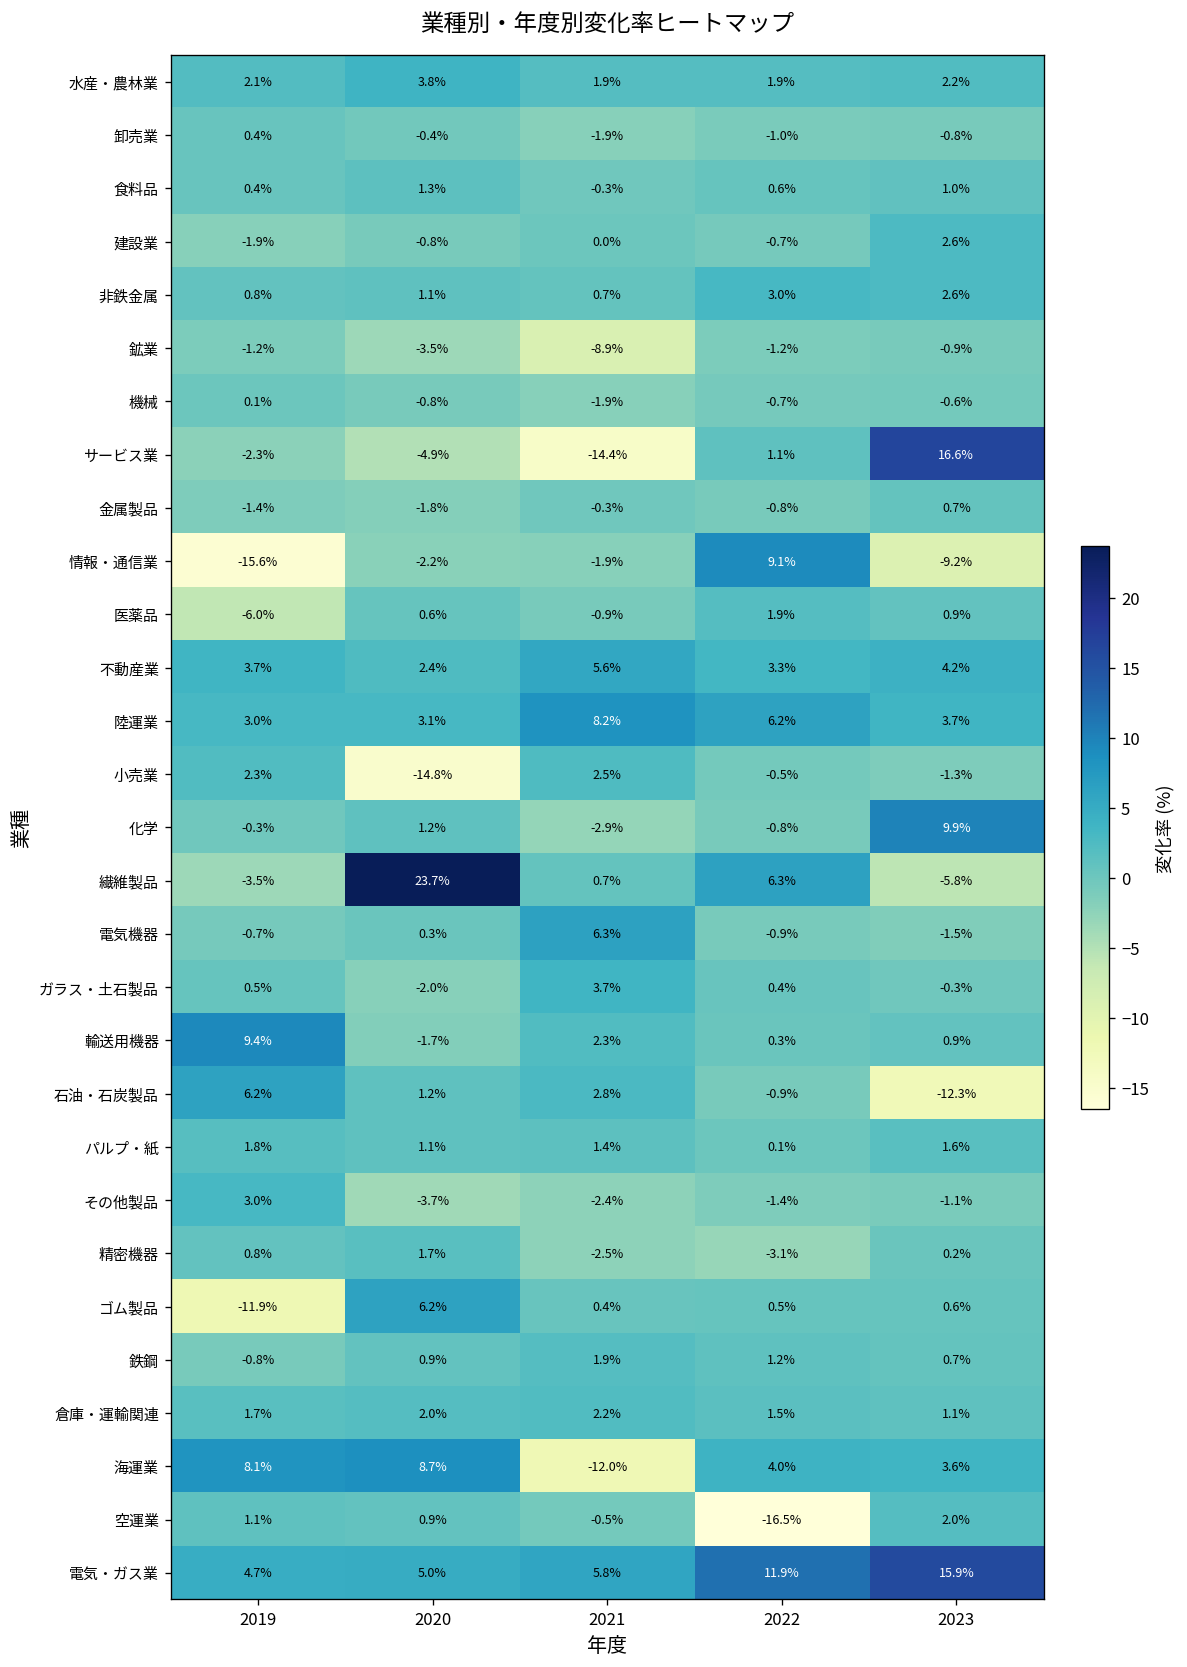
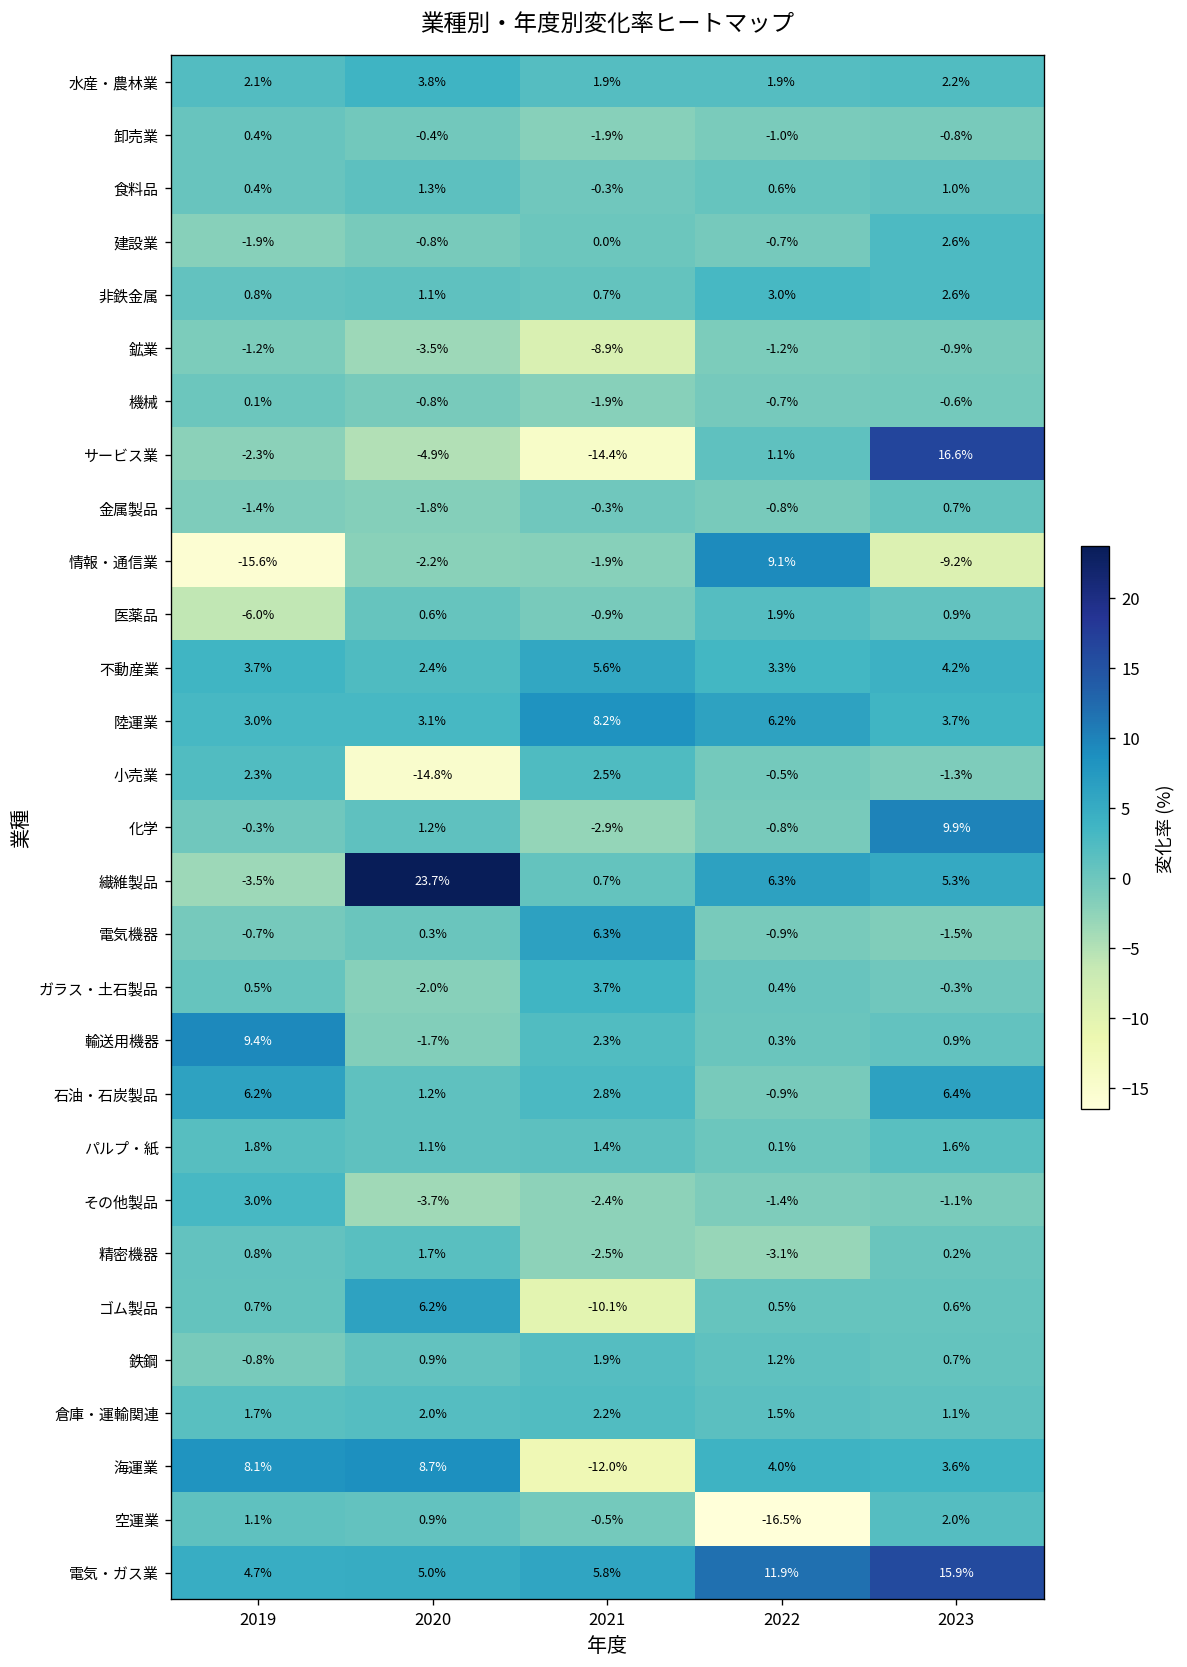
  {
    "水産・農林業": {
      "2019": "2.1%",
      "2020": "3.8%",
      "2021": "1.9%",
      "2022": "1.9%",
      "2023": "2.2%"
    },
    "卸売業": {
      "2019": "0.4%",
      "2020": "-0.4%",
      "2021": "-1.9%",
      "2022": "-1.0%",
      "2023": "-0.8%"
    },
    "食料品": {
      "2019": "0.4%",
      "2020": "1.3%",
      "2021": "-0.3%",
      "2022": "0.6%",
      "2023": "1.0%"
    },
    "建設業": {
      "2019": "-1.9%",
      "2020": "-0.8%",
      "2021": "0.0%",
      "2022": "-0.7%",
      "2023": "2.6%"
    },
    "非鉄金属": {
      "2019": "0.8%",
      "2020": "1.1%",
      "2021": "0.7%",
      "2022": "3.0%",
      "2023": "2.6%"
    },
    "鉱業": {
      "2019": "-1.2%",
      "2020": "-3.5%",
      "2021": "-8.9%",
      "2022": "-1.2%",
      "2023": "-0.9%"
    },
    "機械": {
      "2019": "0.1%",
      "2020": "-0.8%",
      "2021": "-1.9%",
      "2022": "-0.7%",
      "2023": "-0.6%"
    },
    "サービス業": {
      "2019": "-2.3%",
      "2020": "-4.9%",
      "2021": "-14.4%",
      "2022": "1.1%",
      "2023": "16.6%"
    },
    "金属製品": {
      "2019": "-1.4%",
      "2020": "-1.8%",
      "2021": "-0.3%",
      "2022": "-0.8%",
      "2023": "0.7%"
    },
    "情報・通信業": {
      "2019": "-15.6%",
      "2020": "-2.2%",
      "2021": "-1.9%",
      "2022": "9.1%",
      "2023": "-9.2%"
    },
    "医薬品": {
      "2019": "-6.0%",
      "2020": "0.6%",
      "2021": "-0.9%",
      "2022": "1.9%",
      "2023": "0.9%"
    },
    "不動産業": {
      "2019": "3.7%",
      "2020": "2.4%",
      "2021": "5.6%",
      "2022": "3.3%",
      "2023": "4.2%"
    },
    "陸運業": {
      "2019": "3.0%",
      "2020": "3.1%",
      "2021": "8.2%",
      "2022": "6.2%",
      "2023": "3.7%"
    },
    "小売業": {
      "2019": "2.3%",
      "2020": "-14.8%",
      "2021": "2.5%",
      "2022": "-0.5%",
      "2023": "-1.3%"
    },
    "化学": {
      "2019": "-0.3%",
      "2020": "1.2%",
      "2021": "-2.9%",
      "2022": "-0.8%",
      "2023": "9.9%"
    },
    "繊維製品": {
      "2019": "-3.5%",
      "2020": "23.7%",
      "2021": "0.7%",
      "2022": "6.3%",
-     "2023": "-5.8%"
+     "2023": "5.3%"
    },
    "電気機器": {
      "2019": "-0.7%",
      "2020": "0.3%",
      "2021": "6.3%",
      "2022": "-0.9%",
      "2023": "-1.5%"
    },
    "ガラス・土石製品": {
      "2019": "0.5%",
      "2020": "-2.0%",
      "2021": "3.7%",
      "2022": "0.4%",
      "2023": "-0.3%"
    },
    "輸送用機器": {
      "2019": "9.4%",
      "2020": "-1.7%",
      "2021": "2.3%",
      "2022": "0.3%",
      "2023": "0.9%"
    },
    "石油・石炭製品": {
      "2019": "6.2%",
      "2020": "1.2%",
      "2021": "2.8%",
      "2022": "-0.9%",
-     "2023": "-12.3%"
+     "2023": "6.4%"
    },
    "パルプ・紙": {
      "2019": "1.8%",
      "2020": "1.1%",
      "2021": "1.4%",
      "2022": "0.1%",
      "2023": "1.6%"
    },
    "その他製品": {
      "2019": "3.0%",
      "2020": "-3.7%",
      "2021": "-2.4%",
      "2022": "-1.4%",
      "2023": "-1.1%"
    },
    "精密機器": {
      "2019": "0.8%",
      "2020": "1.7%",
      "2021": "-2.5%",
      "2022": "-3.1%",
      "2023": "0.2%"
    },
    "ゴム製品": {
-     "2019": "-11.9%",
+     "2019": "0.7%",
      "2020": "6.2%",
-     "2021": "0.4%",
+     "2021": "-10.1%",
      "2022": "0.5%",
      "2023": "0.6%"
    },
    "鉄鋼": {
      "2019": "-0.8%",
      "2020": "0.9%",
      "2021": "1.9%",
      "2022": "1.2%",
      "2023": "0.7%"
    },
    "倉庫・運輸関連": {
      "2019": "1.7%",
      "2020": "2.0%",
      "2021": "2.2%",
      "2022": "1.5%",
      "2023": "1.1%"
    },
    "海運業": {
      "2019": "8.1%",
      "2020": "8.7%",
      "2021": "-12.0%",
      "2022": "4.0%",
      "2023": "3.6%"
    },
    "空運業": {
      "2019": "1.1%",
      "2020": "0.9%",
      "2021": "-0.5%",
      "2022": "-16.5%",
      "2023": "2.0%"
    },
    "電気・ガス業": {
      "2019": "4.7%",
      "2020": "5.0%",
      "2021": "5.8%",
      "2022": "11.9%",
      "2023": "15.9%"
    }
  }
